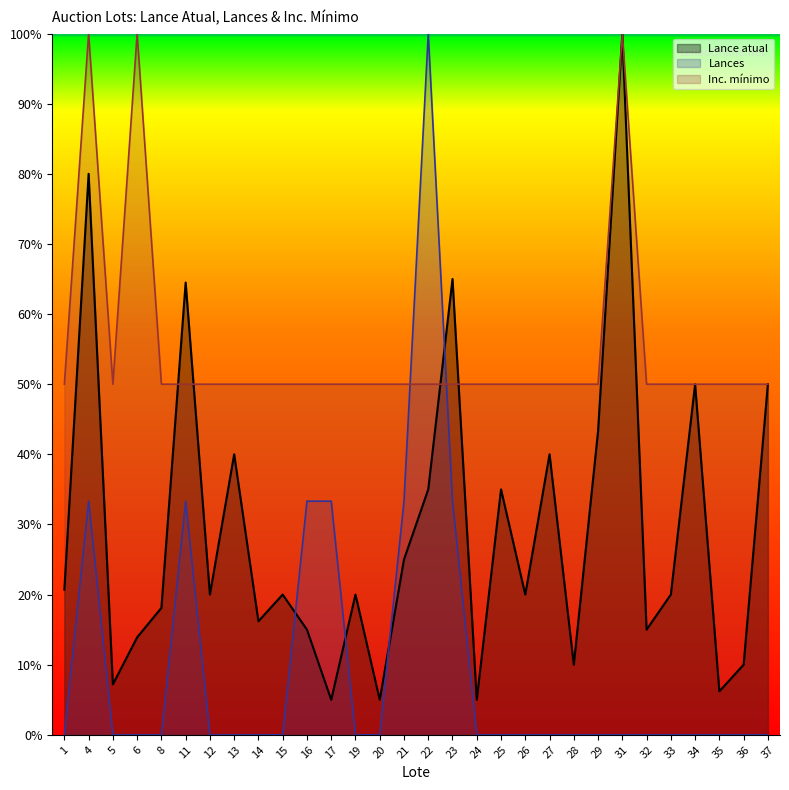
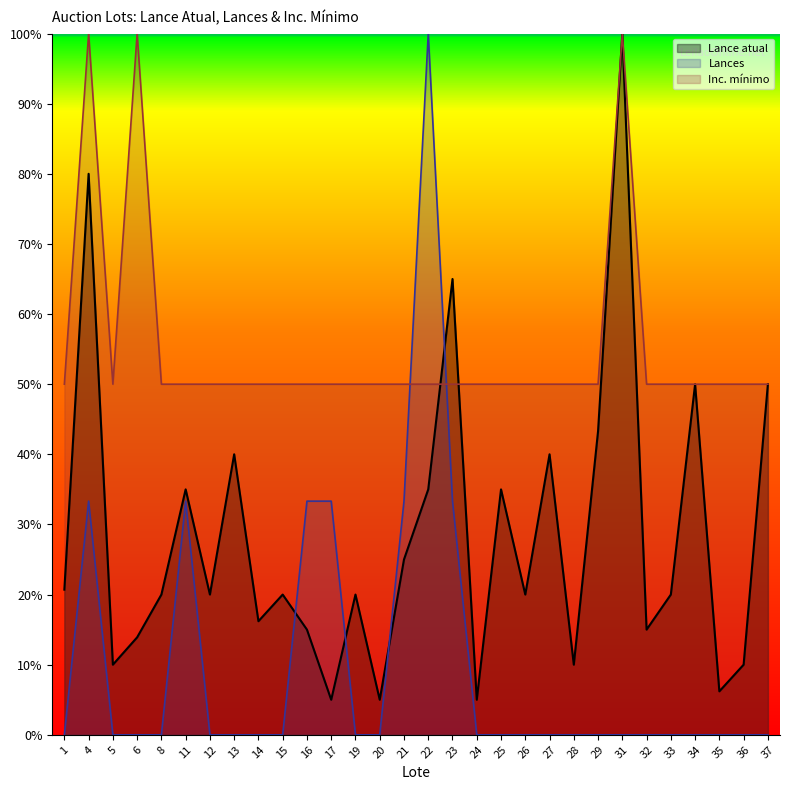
  {
    "Lance atual": {
      "1": "21%",
      "4": "80%",
-     "5": "7%",
+     "5": "10%",
      "6": "14%",
-     "8": "18%",
-     "11": "65%",
+     "8": "20%",
+     "11": "35%",
      "12": "20%",
      "13": "40%",
      "14": "16%",
      "15": "20%",
      "16": "15%",
      "17": "5%",
      "19": "20%",
      "20": "5%",
      "21": "25%",
      "22": "35%",
      "23": "65%",
      "24": "5%",
      "25": "35%",
      "26": "20%",
      "27": "40%",
      "28": "10%",
      "29": "43%",
      "32": "15%",
      "33": "20%",
      "35": "6%",
      "36": "10%"
    }
  }
